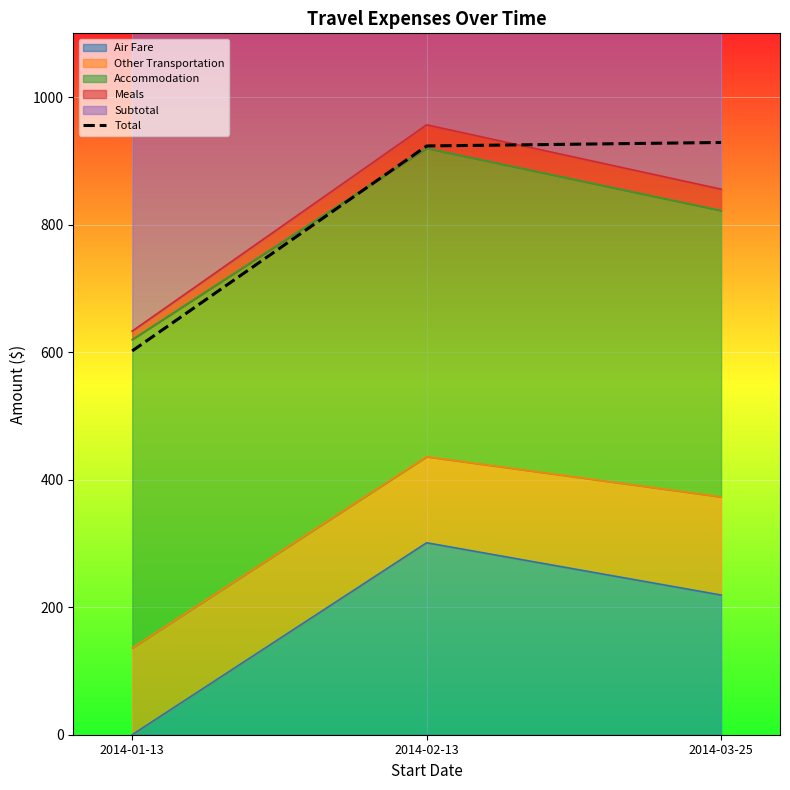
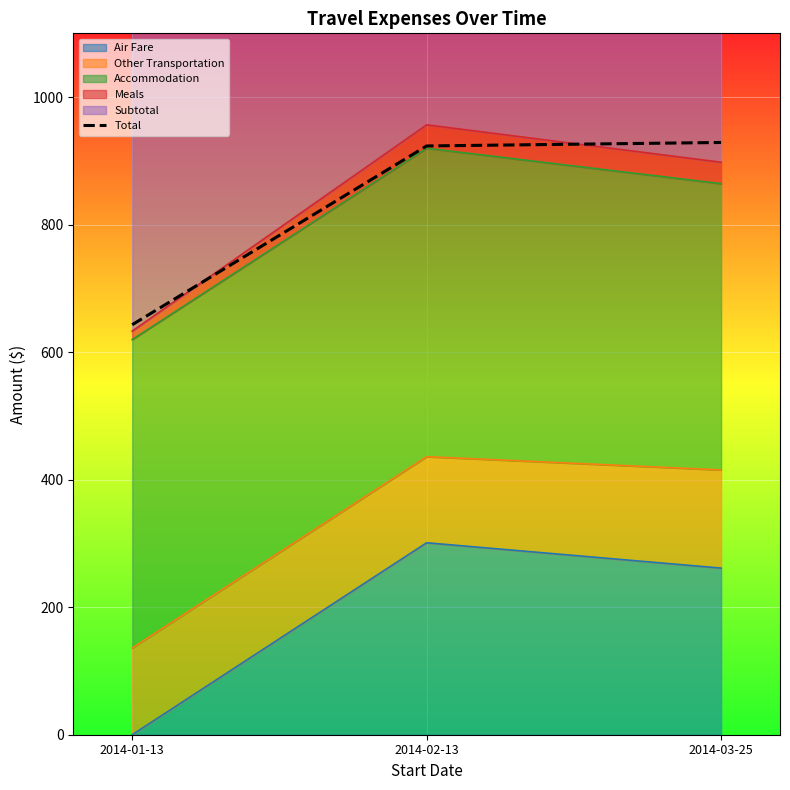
  {
    "Air Fare": {
      "2014-01-13": 0,
      "2014-02-13": 300,
-     "2014-03-25": 220
+     "2014-03-25": 260
    },
    "Other Transportation": {
      "2014-01-13": 140,
      "2014-03-25": 150
    },
    "Accommodation": {
      "2014-03-25": 450
    },
    "Meals": {
      "2014-03-25": 30
    },
    "Total": {
-     "2014-01-13": 600,
+     "2014-01-13": 640,
      "2014-03-25": 930
    }
  }
